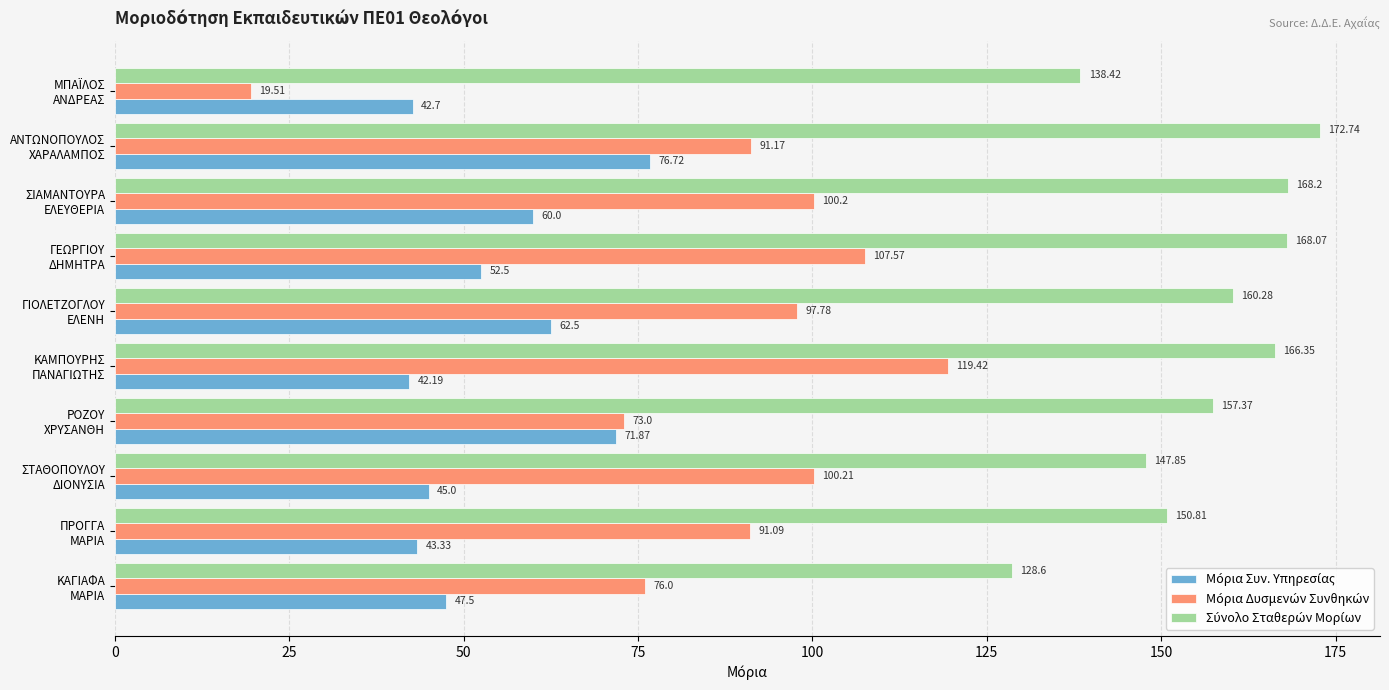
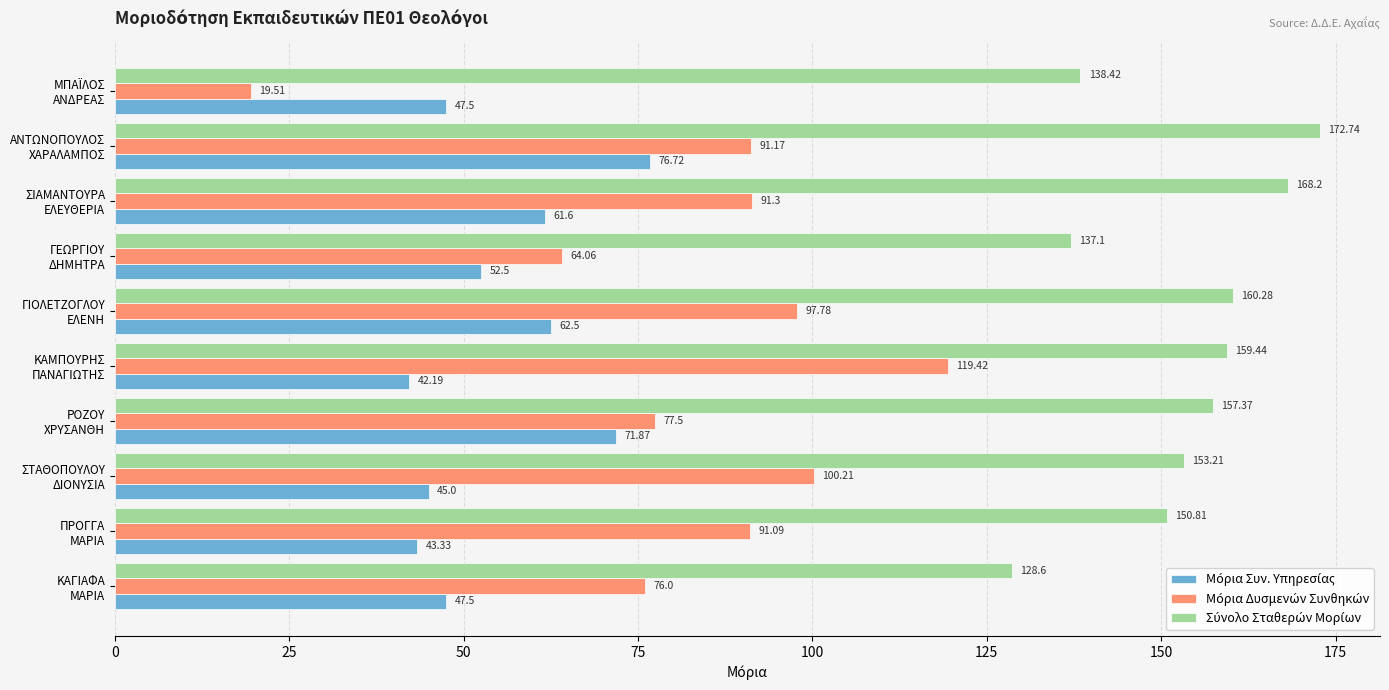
  {
    "Μόρια Συν. Υπηρεσίας": {
-     "ΜΠΑΪΛΟΣ ΑΝΔΡΕΑΣ": 42.7,
+     "ΜΠΑΪΛΟΣ ΑΝΔΡΕΑΣ": 47.5,
      "ΑΝΤΩΝΟΠΟΥΛΟΣ ΧΑΡΑΛΑΜΠΟΣ": 76.72,
-     "ΣΙΑΜΑΝΤΟΥΡΑ ΕΛΕΥΘΕΡΙΑ": 60.0,
+     "ΣΙΑΜΑΝΤΟΥΡΑ ΕΛΕΥΘΕΡΙΑ": 61.6,
      "ΓΕΩΡΓΙΟΥ ΔΗΜΗΤΡΑ": 52.5,
      "ΓΙΟΛΕΤΖΟΓΛΟΥ ΕΛΕΝΗ": 62.5,
      "ΚΑΜΠΟΥΡΗΣ ΠΑΝΑΓΙΩΤΗΣ": 42.19,
      "ΡΟΖΟΥ ΧΡΥΣΑΝΘΗ": 71.87,
      "ΣΤΑΘΟΠΟΥΛΟΥ ΔΙΟΝΥΣΙΑ": 45.0,
      "ΠΡΟΓΓΑ ΜΑΡΙΑ": 43.33,
      "ΚΑΓΙΑΦΑ ΜΑΡΙΑ": 47.5
    },
    "Μόρια Δυσμενών Συνθηκών": {
      "ΜΠΑΪΛΟΣ ΑΝΔΡΕΑΣ": 19.51,
      "ΑΝΤΩΝΟΠΟΥΛΟΣ ΧΑΡΑΛΑΜΠΟΣ": 91.17,
-     "ΣΙΑΜΑΝΤΟΥΡΑ ΕΛΕΥΘΕΡΙΑ": 100.2,
-     "ΓΕΩΡΓΙΟΥ ΔΗΜΗΤΡΑ": 107.57,
+     "ΣΙΑΜΑΝΤΟΥΡΑ ΕΛΕΥΘΕΡΙΑ": 91.3,
+     "ΓΕΩΡΓΙΟΥ ΔΗΜΗΤΡΑ": 64.06,
      "ΓΙΟΛΕΤΖΟΓΛΟΥ ΕΛΕΝΗ": 97.78,
      "ΚΑΜΠΟΥΡΗΣ ΠΑΝΑΓΙΩΤΗΣ": 119.42,
-     "ΡΟΖΟΥ ΧΡΥΣΑΝΘΗ": 73.0,
+     "ΡΟΖΟΥ ΧΡΥΣΑΝΘΗ": 77.5,
      "ΣΤΑΘΟΠΟΥΛΟΥ ΔΙΟΝΥΣΙΑ": 100.21,
      "ΠΡΟΓΓΑ ΜΑΡΙΑ": 91.09,
      "ΚΑΓΙΑΦΑ ΜΑΡΙΑ": 76.0
    },
    "Σύνολο Σταθερών Μορίων": {
      "ΜΠΑΪΛΟΣ ΑΝΔΡΕΑΣ": 138.42,
      "ΑΝΤΩΝΟΠΟΥΛΟΣ ΧΑΡΑΛΑΜΠΟΣ": 172.74,
      "ΣΙΑΜΑΝΤΟΥΡΑ ΕΛΕΥΘΕΡΙΑ": 168.2,
-     "ΓΕΩΡΓΙΟΥ ΔΗΜΗΤΡΑ": 168.07,
+     "ΓΕΩΡΓΙΟΥ ΔΗΜΗΤΡΑ": 137.1,
      "ΓΙΟΛΕΤΖΟΓΛΟΥ ΕΛΕΝΗ": 160.28,
-     "ΚΑΜΠΟΥΡΗΣ ΠΑΝΑΓΙΩΤΗΣ": 166.35,
+     "ΚΑΜΠΟΥΡΗΣ ΠΑΝΑΓΙΩΤΗΣ": 159.44,
      "ΡΟΖΟΥ ΧΡΥΣΑΝΘΗ": 157.37,
-     "ΣΤΑΘΟΠΟΥΛΟΥ ΔΙΟΝΥΣΙΑ": 147.85,
+     "ΣΤΑΘΟΠΟΥΛΟΥ ΔΙΟΝΥΣΙΑ": 153.21,
      "ΠΡΟΓΓΑ ΜΑΡΙΑ": 150.81,
      "ΚΑΓΙΑΦΑ ΜΑΡΙΑ": 128.6
    }
  }
